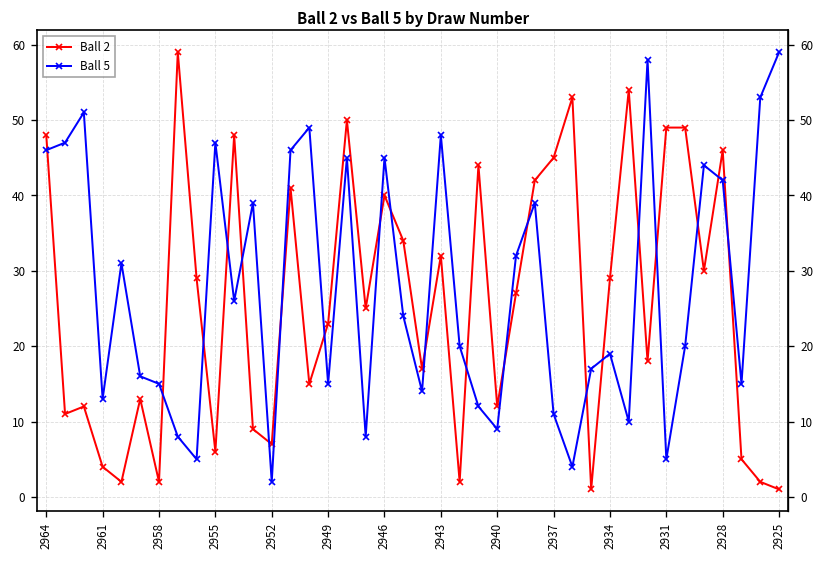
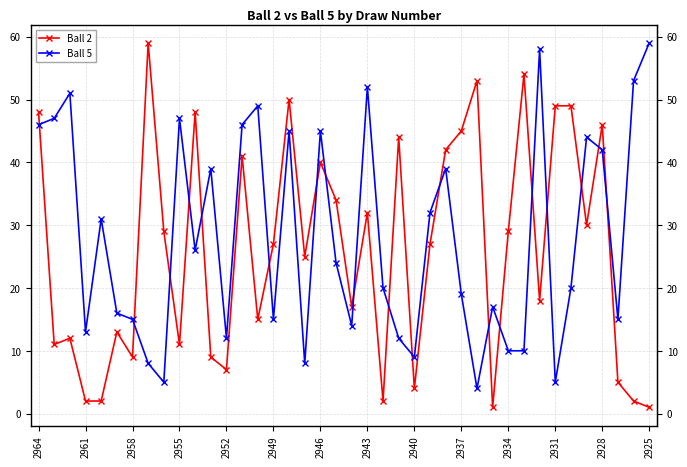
  {
    "Ball 2": {
      "2964": 48,
-     "2961": 4,
-     "2958": 2,
-     "2955": 6,
+     "2961": 2,
+     "2958": 9,
+     "2955": 11,
      "2952": 7,
-     "2949": 23,
+     "2949": 27,
      "2946": 40,
      "2943": 32,
-     "2940": 12,
+     "2940": 4,
      "2937": 45,
      "2934": 29,
      "2931": 49,
      "2928": 46,
      "2925": 1
    },
    "Ball 5": {
      "2964": 46,
      "2961": 13,
      "2958": 15,
      "2955": 47,
-     "2952": 2,
+     "2952": 12,
      "2949": 15,
      "2946": 45,
-     "2943": 48,
+     "2943": 52,
      "2940": 9,
-     "2937": 11,
-     "2934": 19,
+     "2937": 19,
+     "2934": 10,
      "2931": 5,
      "2928": 42,
      "2925": 59
    }
  }
